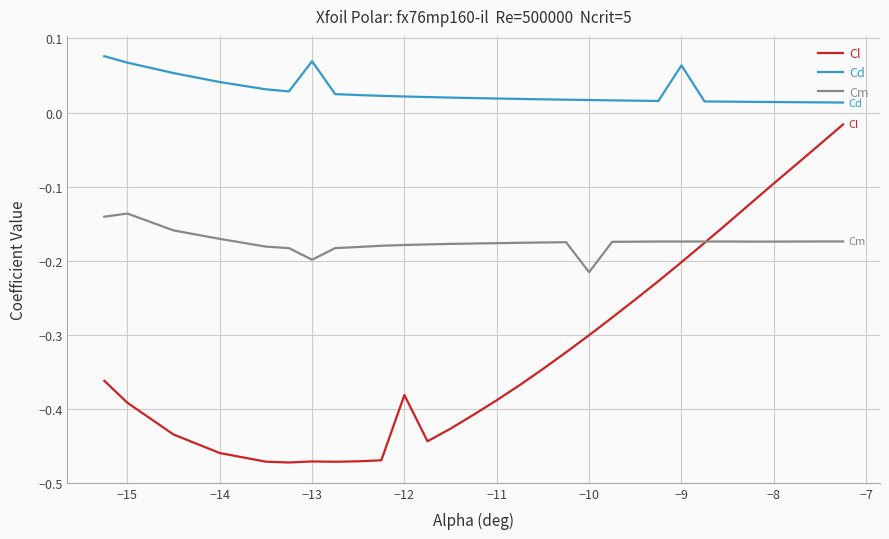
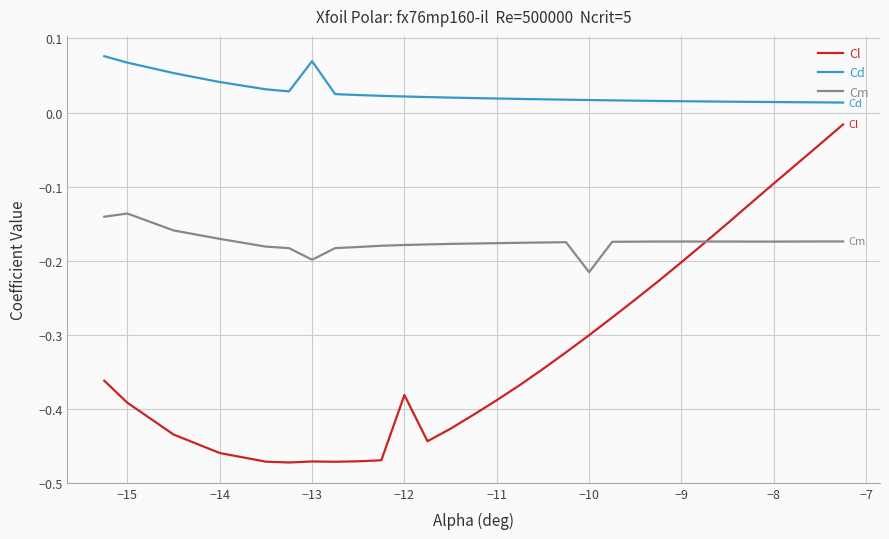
  {
    "Cl": {
      "−15": -0.39,
      "−14": -0.46,
      "−13": -0.47,
      "−12": -0.38,
      "−11": -0.39,
      "−10": -0.30,
      "−9": -0.20,
      "−8": -0.10
    },
    "Cd": {
      "−15": 0.07,
      "−14": 0.04,
      "−13": 0.07,
      "−12": 0.02,
      "−11": 0.02,
      "−10": 0.02,
-     "−9": 0.06,
+     "−9": 0.02,
      "−8": 0.01
    },
    "Cm": {
      "−15": -0.14,
      "−14": -0.17,
      "−13": -0.20,
      "−12": -0.18,
      "−11": -0.18,
      "−10": -0.22,
      "−9": -0.17,
      "−8": -0.17
    }
  }
